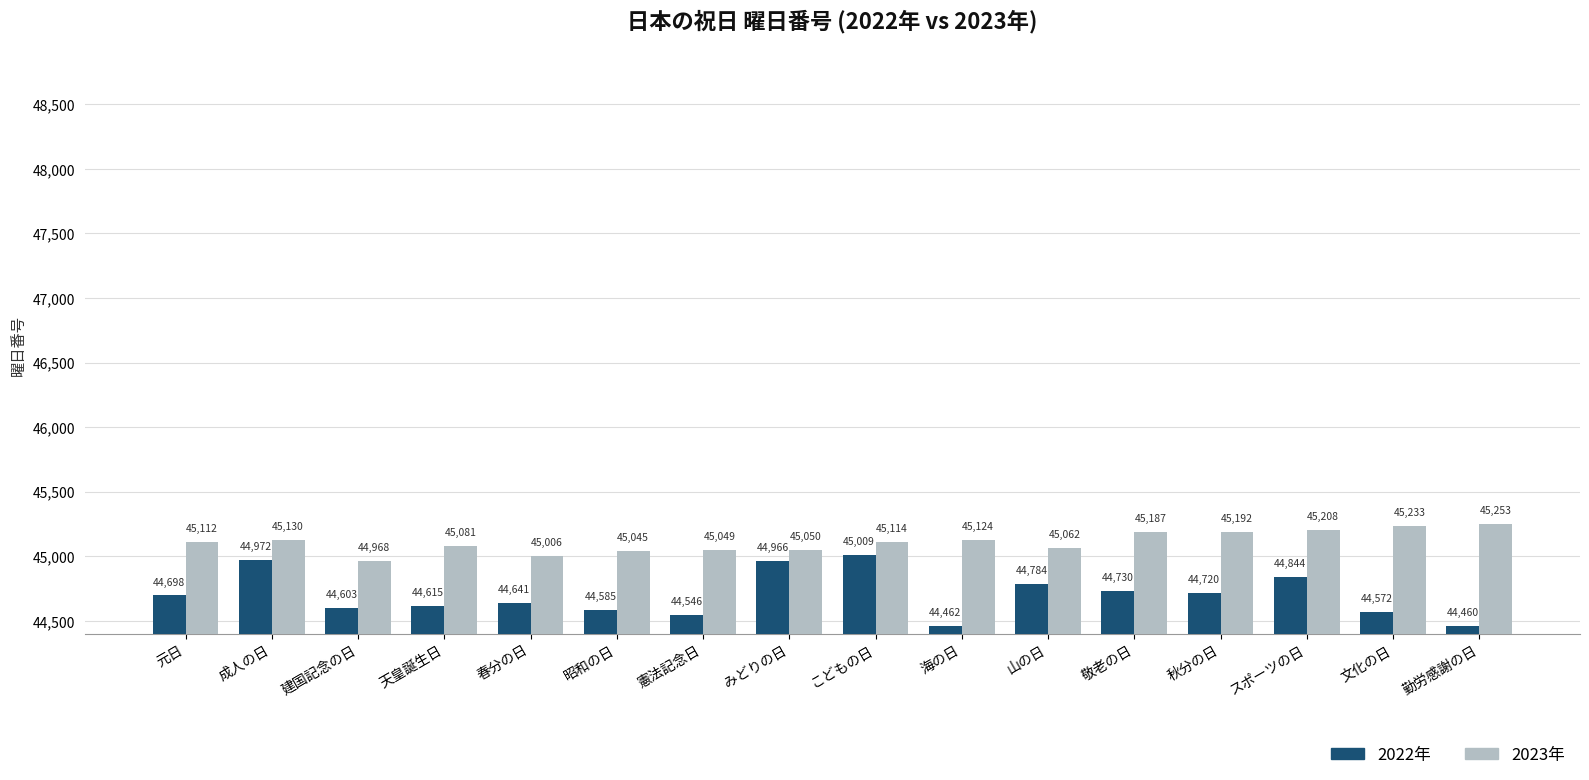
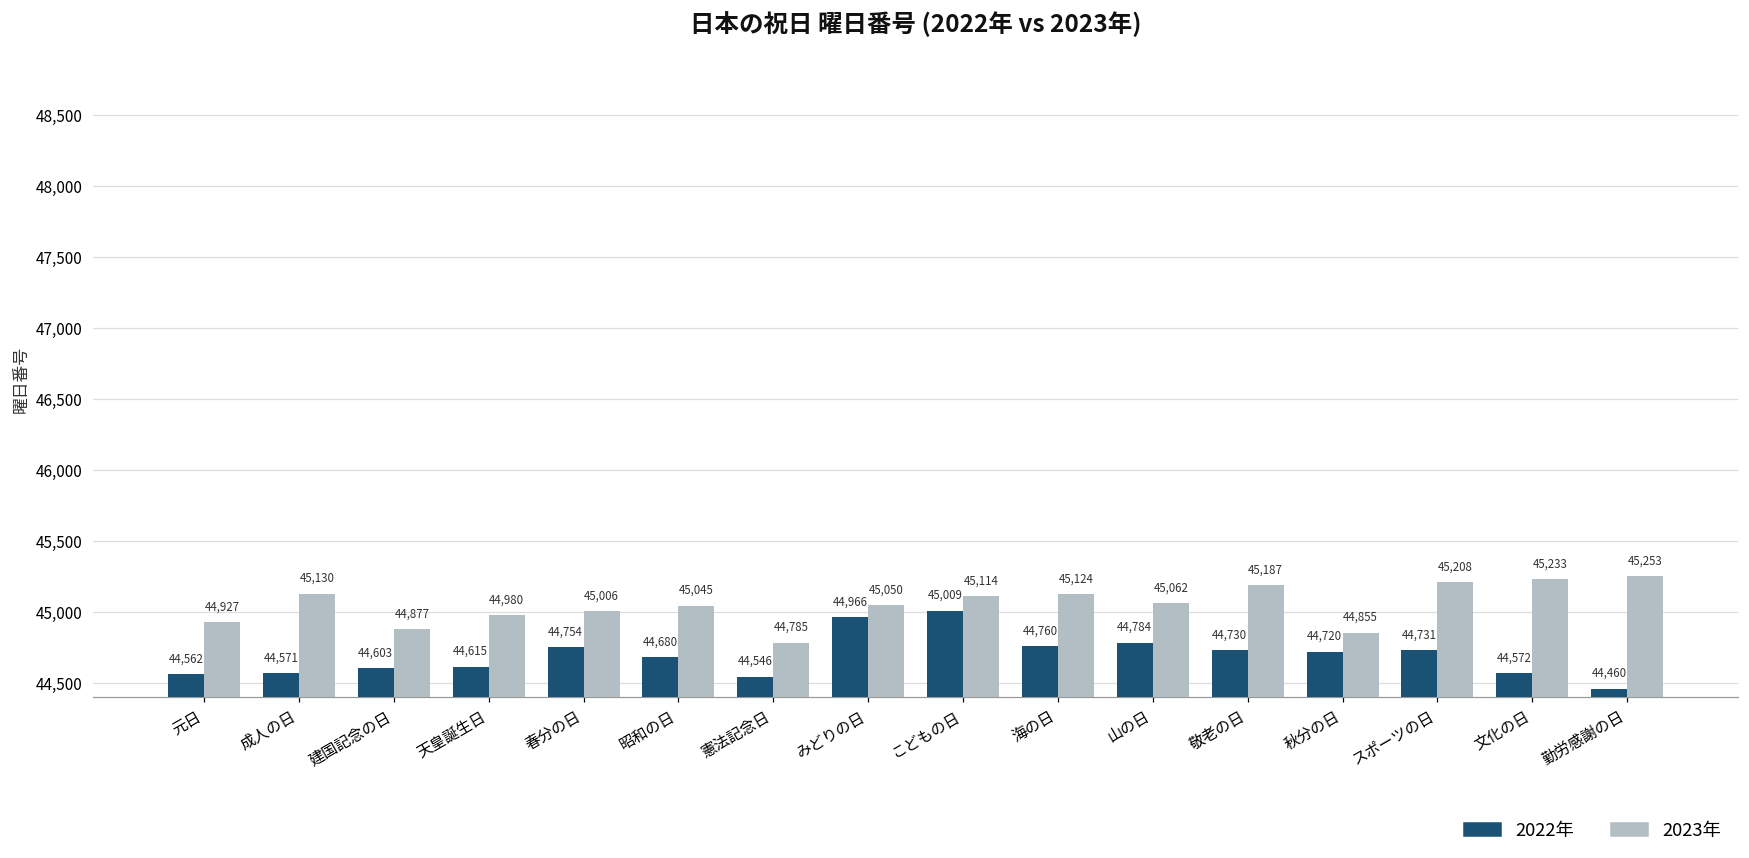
  {
    "2022年": {
-     "元日": "44,698",
-     "成人の日": "44,972",
+     "元日": "44,562",
+     "成人の日": "44,571",
      "建国記念の日": "44,603",
      "天皇誕生日": "44,615",
-     "春分の日": "44,641",
-     "昭和の日": "44,585",
+     "春分の日": "44,754",
+     "昭和の日": "44,680",
      "憲法記念日": "44,546",
      "みどりの日": "44,966",
      "こどもの日": "45,009",
-     "海の日": "44,462",
+     "海の日": "44,760",
      "山の日": "44,784",
      "敬老の日": "44,730",
      "秋分の日": "44,720",
-     "スポーツの日": "44,844",
+     "スポーツの日": "44,731",
      "文化の日": "44,572",
      "勤労感謝の日": "44,460"
    },
    "2023年": {
-     "元日": "45,112",
+     "元日": "44,927",
      "成人の日": "45,130",
-     "建国記念の日": "44,968",
-     "天皇誕生日": "45,081",
+     "建国記念の日": "44,877",
+     "天皇誕生日": "44,980",
      "春分の日": "45,006",
      "昭和の日": "45,045",
-     "憲法記念日": "45,049",
+     "憲法記念日": "44,785",
      "みどりの日": "45,050",
      "こどもの日": "45,114",
      "海の日": "45,124",
      "山の日": "45,062",
      "敬老の日": "45,187",
-     "秋分の日": "45,192",
+     "秋分の日": "44,855",
      "スポーツの日": "45,208",
      "文化の日": "45,233",
      "勤労感謝の日": "45,253"
    }
  }
